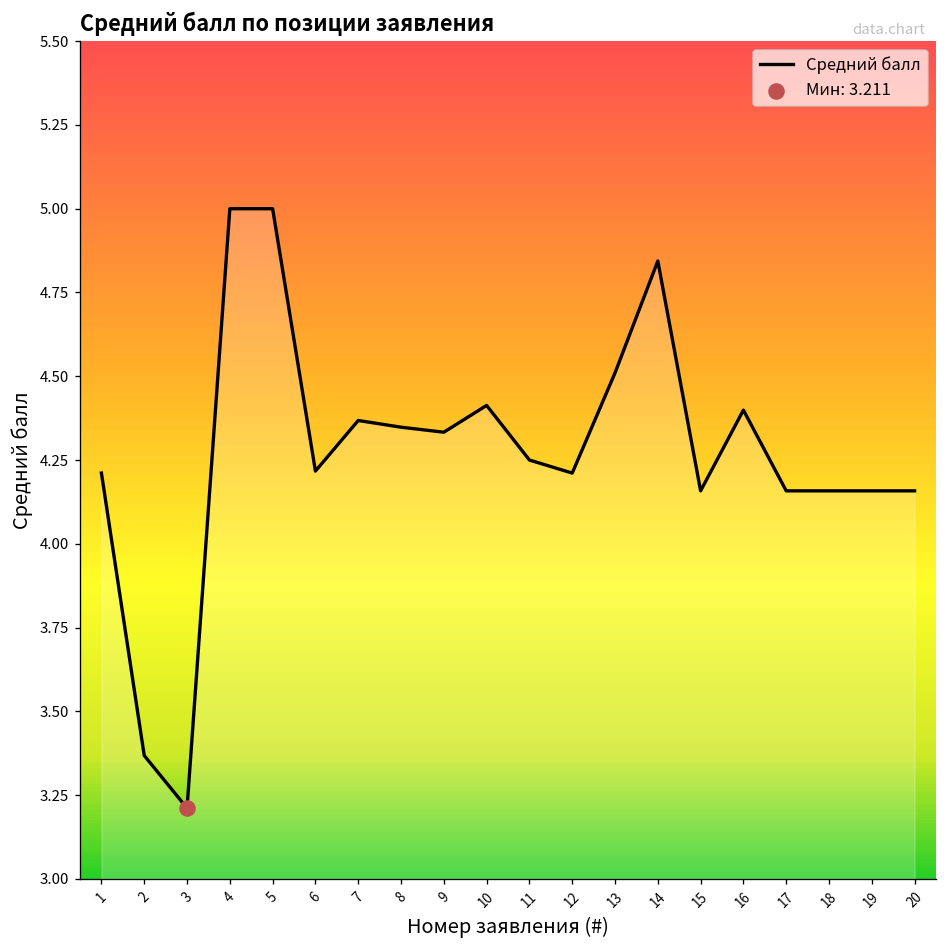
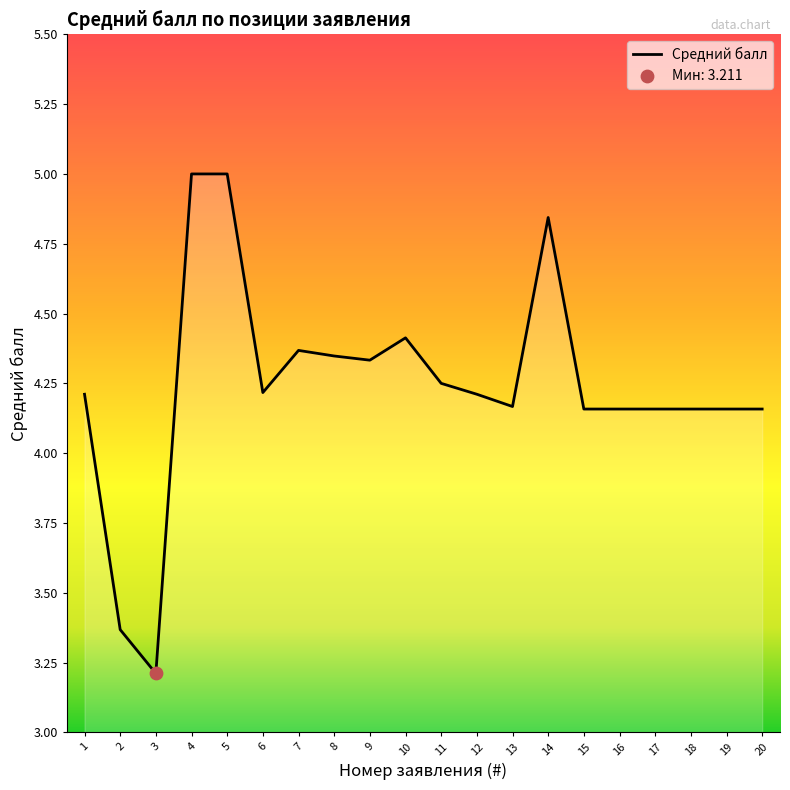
  {
    "Средний балл": {
      "1": 4.21,
      "2": 3.37,
      "4": 5.00,
      "5": 5.00,
      "6": 4.22,
      "7": 4.37,
      "8": 4.35,
      "9": 4.33,
      "10": 4.41,
      "11": 4.25,
      "12": 4.21,
-     "13": 4.51,
+     "13": 4.17,
      "14": 4.84,
      "15": 4.16,
-     "16": 4.40,
+     "16": 4.16,
      "17": 4.16,
      "18": 4.16,
      "19": 4.16,
      "20": 4.16
    }
  }
